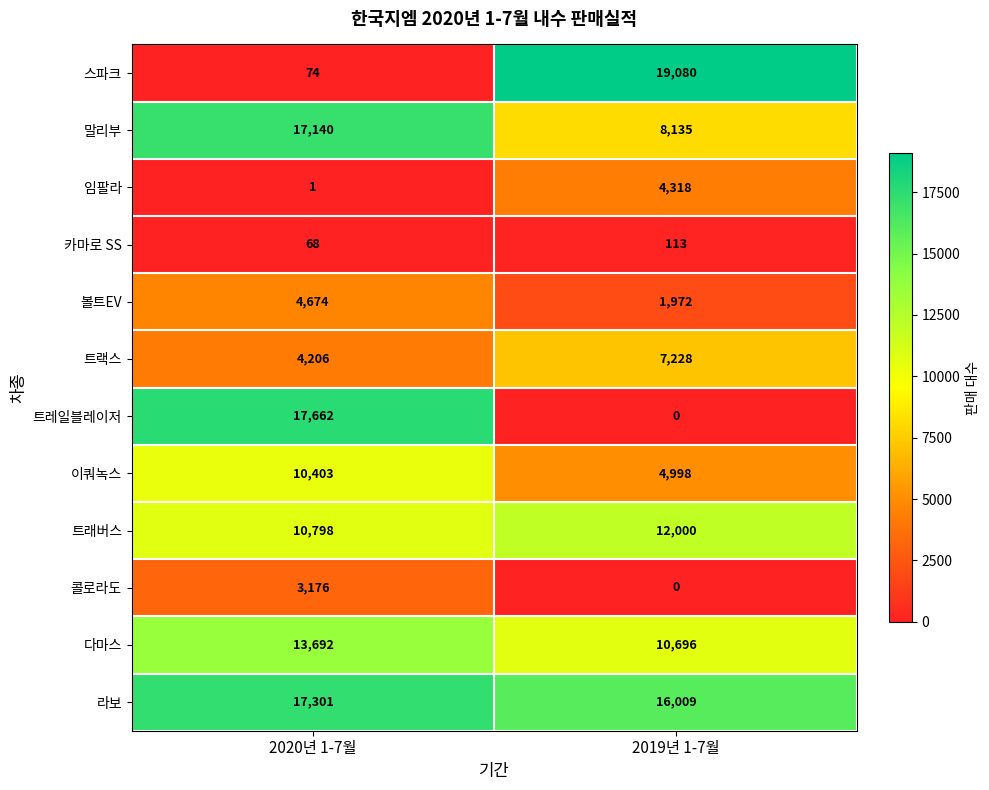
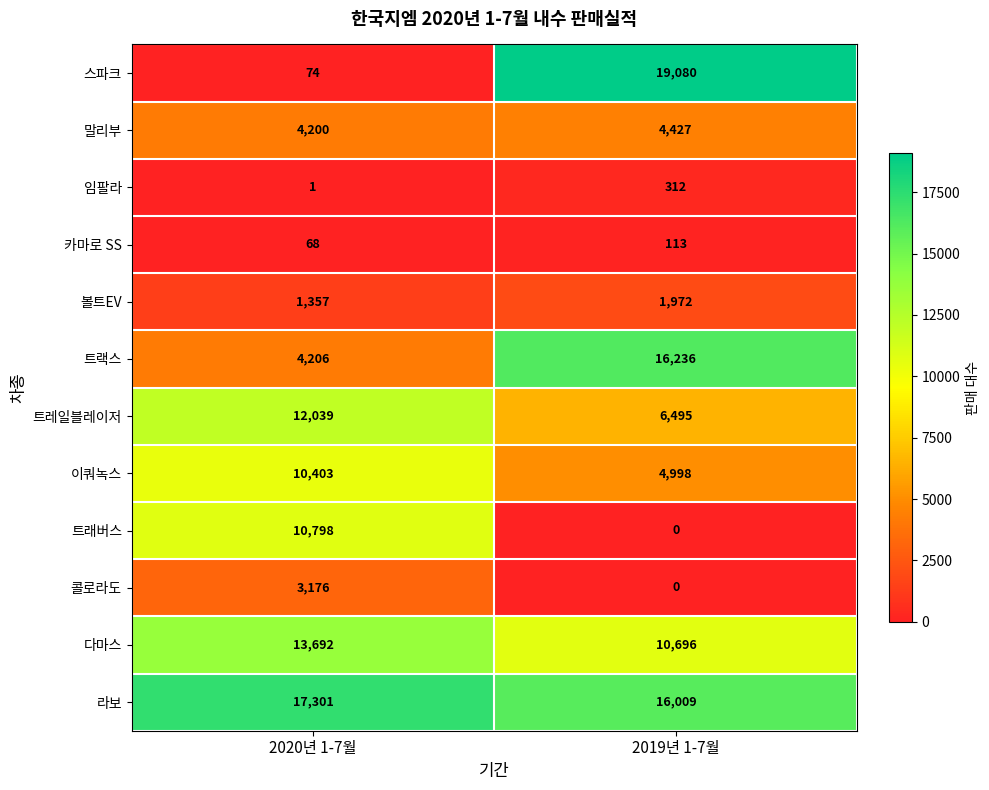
  {
    "스파크": {
      "2020년 1-7월": "74",
      "2019년 1-7월": "19,080"
    },
    "말리부": {
-     "2020년 1-7월": "17,140",
-     "2019년 1-7월": "8,135"
+     "2020년 1-7월": "4,200",
+     "2019년 1-7월": "4,427"
    },
    "임팔라": {
      "2020년 1-7월": "1",
-     "2019년 1-7월": "4,318"
+     "2019년 1-7월": "312"
    },
    "카마로 SS": {
      "2020년 1-7월": "68",
      "2019년 1-7월": "113"
    },
    "볼트EV": {
-     "2020년 1-7월": "4,674",
+     "2020년 1-7월": "1,357",
      "2019년 1-7월": "1,972"
    },
    "트랙스": {
      "2020년 1-7월": "4,206",
-     "2019년 1-7월": "7,228"
+     "2019년 1-7월": "16,236"
    },
    "트레일블레이저": {
-     "2020년 1-7월": "17,662",
-     "2019년 1-7월": "0"
+     "2020년 1-7월": "12,039",
+     "2019년 1-7월": "6,495"
    },
    "이쿼녹스": {
      "2020년 1-7월": "10,403",
      "2019년 1-7월": "4,998"
    },
    "트래버스": {
      "2020년 1-7월": "10,798",
-     "2019년 1-7월": "12,000"
+     "2019년 1-7월": "0"
    },
    "콜로라도": {
      "2020년 1-7월": "3,176",
      "2019년 1-7월": "0"
    },
    "다마스": {
      "2020년 1-7월": "13,692",
      "2019년 1-7월": "10,696"
    },
    "라보": {
      "2020년 1-7월": "17,301",
      "2019년 1-7월": "16,009"
    }
  }
